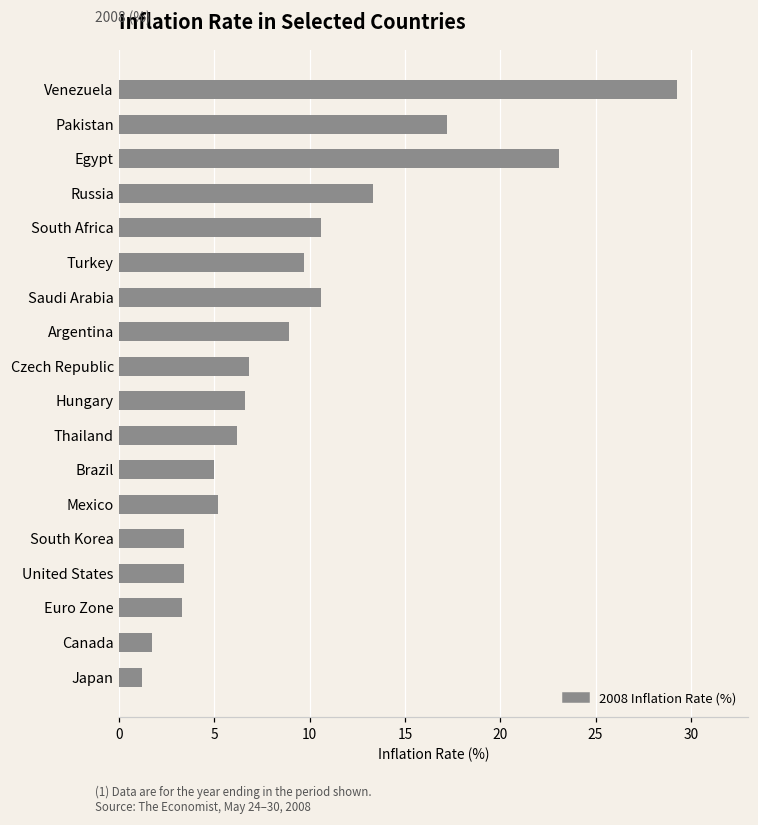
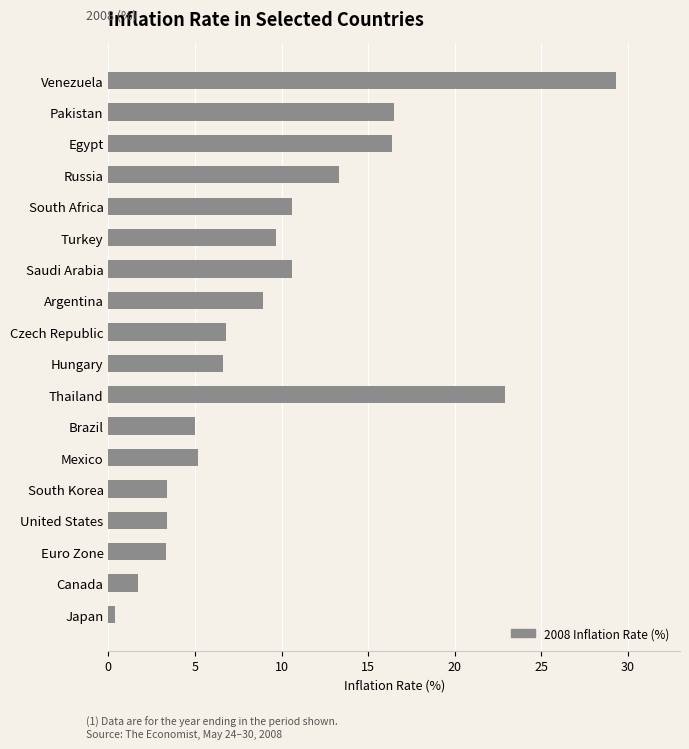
  {
    "Venezuela": 29.3,
-   "Pakistan": 17.2,
-   "Egypt": 23.1,
+   "Pakistan": 16.5,
+   "Egypt": 16.4,
    "Russia": 13.3,
    "South Africa": 10.6,
    "Turkey": 9.7,
    "Saudi Arabia": 10.6,
    "Argentina": 8.9,
    "Czech Republic": 6.8,
    "Hungary": 6.6,
-   "Thailand": 6.2,
+   "Thailand": 22.9,
    "Brazil": 5.0,
    "Mexico": 5.2,
    "South Korea": 3.4,
    "United States": 3.4,
    "Euro Zone": 3.3,
    "Canada": 1.7,
-   "Japan": 1.2
+   "Japan": 0.4
  }
